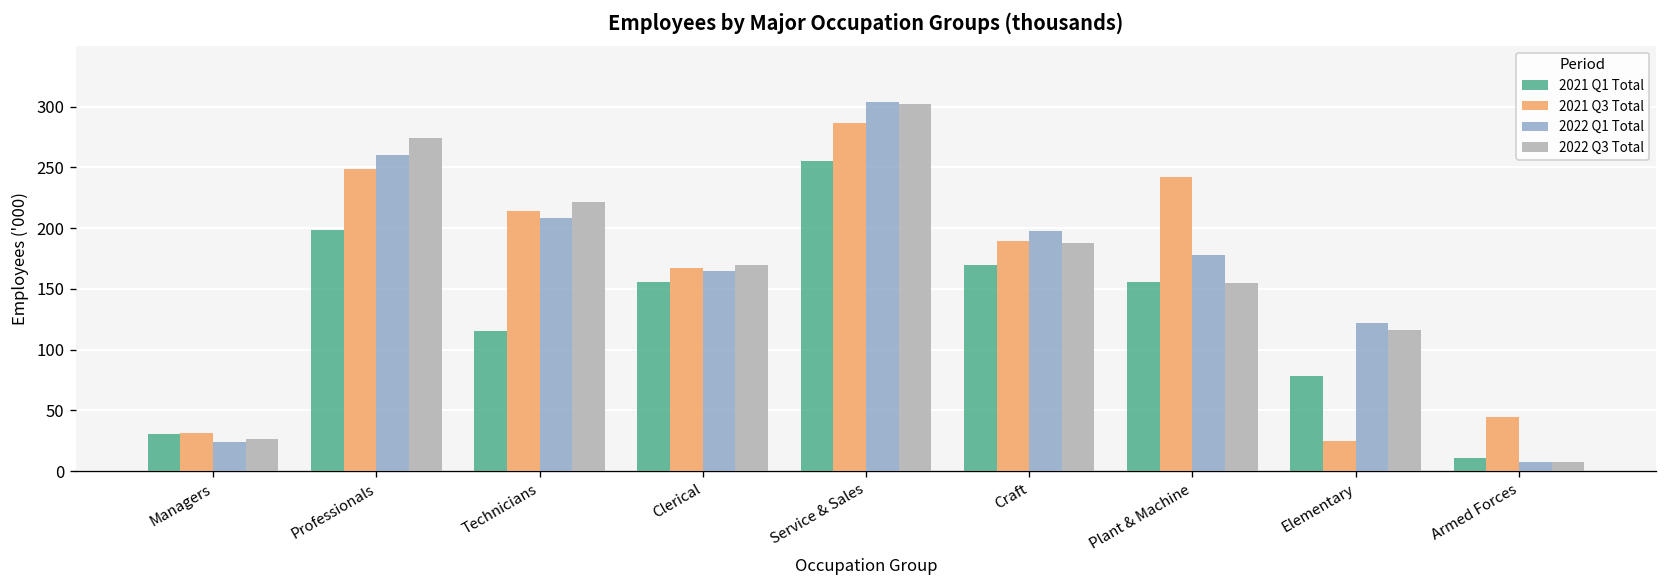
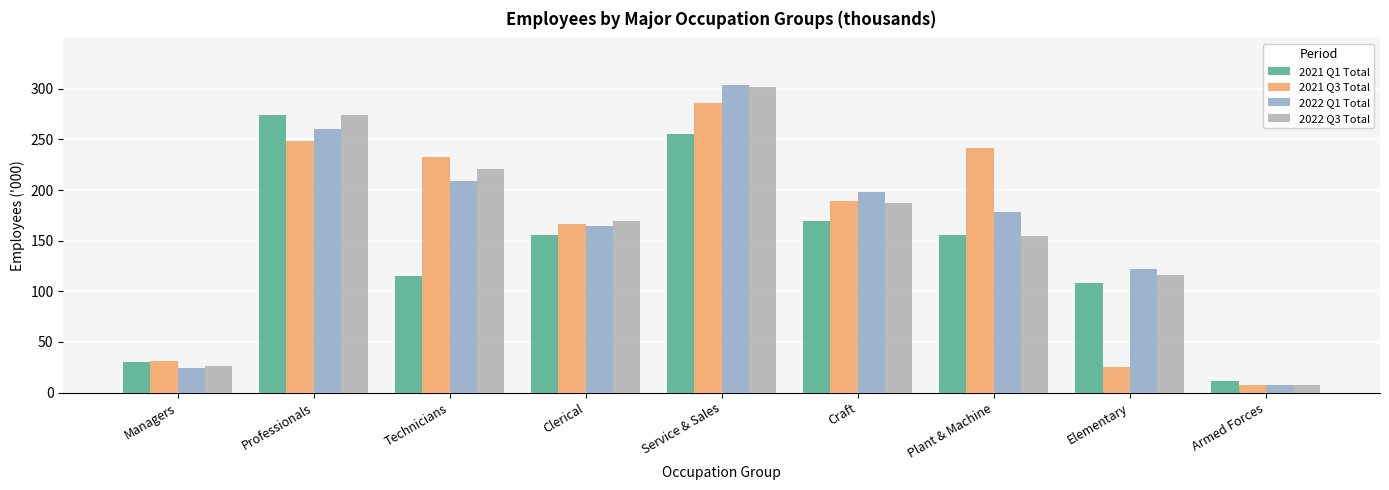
  {
    "2021 Q1 Total": {
      "Managers": 30,
-     "Professionals": 198,
+     "Professionals": 275,
      "Technicians": 115,
      "Clerical": 156,
      "Service & Sales": 255,
      "Craft": 169,
      "Plant & Machine": 156,
-     "Elementary": 78,
+     "Elementary": 108,
      "Armed Forces": 11
    },
    "2021 Q3 Total": {
      "Managers": 31,
      "Professionals": 249,
-     "Technicians": 214,
+     "Technicians": 232,
      "Clerical": 167,
      "Service & Sales": 286,
      "Craft": 189,
      "Plant & Machine": 242,
      "Elementary": 25,
-     "Armed Forces": 45
+     "Armed Forces": 8
    }
  }
